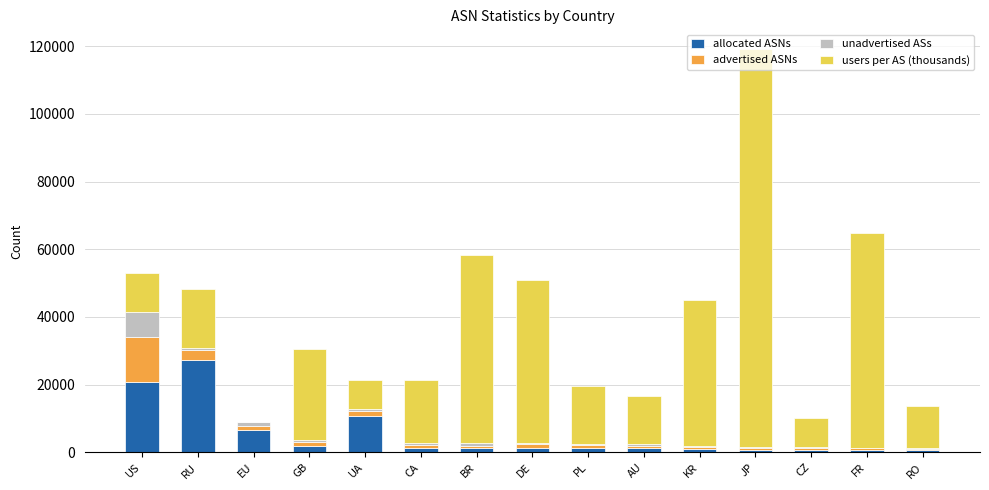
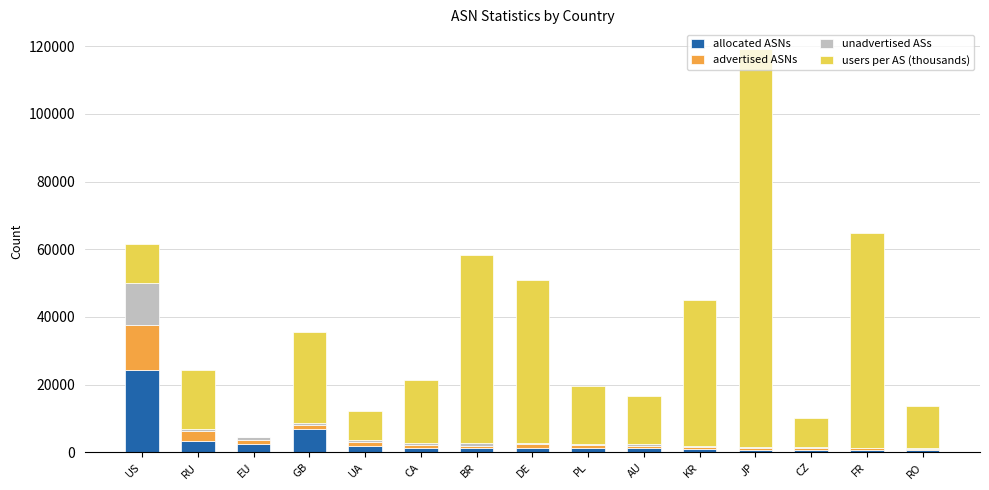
  {
    "allocated ASNs": {
-     "US": 21000,
-     "RU": 27000,
-     "EU": 7000,
-     "GB": 2000,
-     "UA": 11000,
+     "US": 24000,
+     "RU": 3000,
+     "EU": 2000,
+     "GB": 7000,
+     "UA": 2000,
      "CA": 1000,
      "BR": 1000,
      "DE": 1000,
      "PL": 1000,
      "AU": 1000,
      "KR": 1000,
      "JP": 1000,
      "CZ": 1000
    },
    "unadvertised ASs": {
-     "US": 7000,
+     "US": 12000,
      "EU": 1000,
      "BR": 1000
    }
  }
